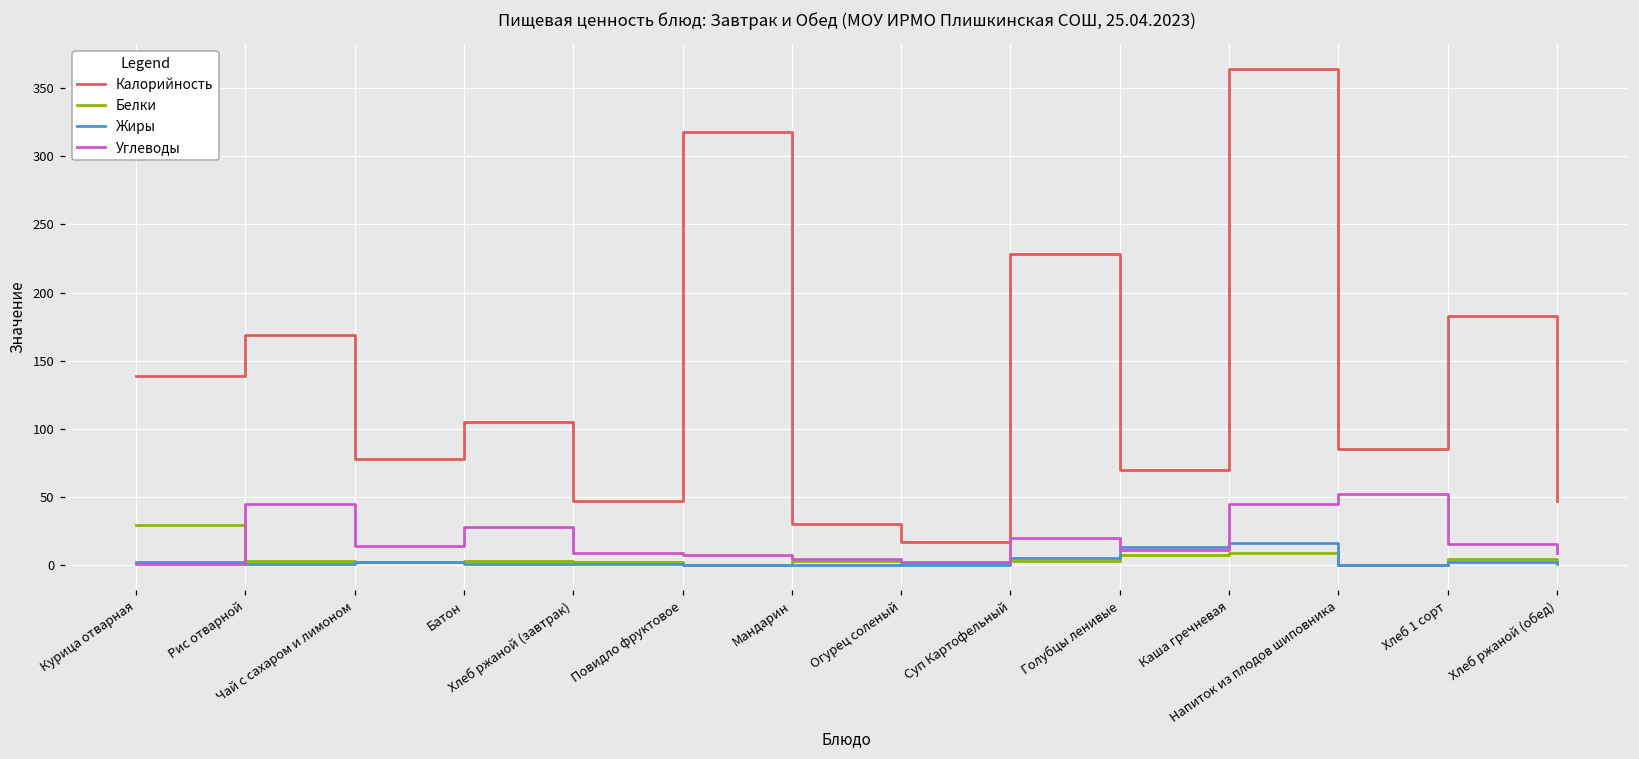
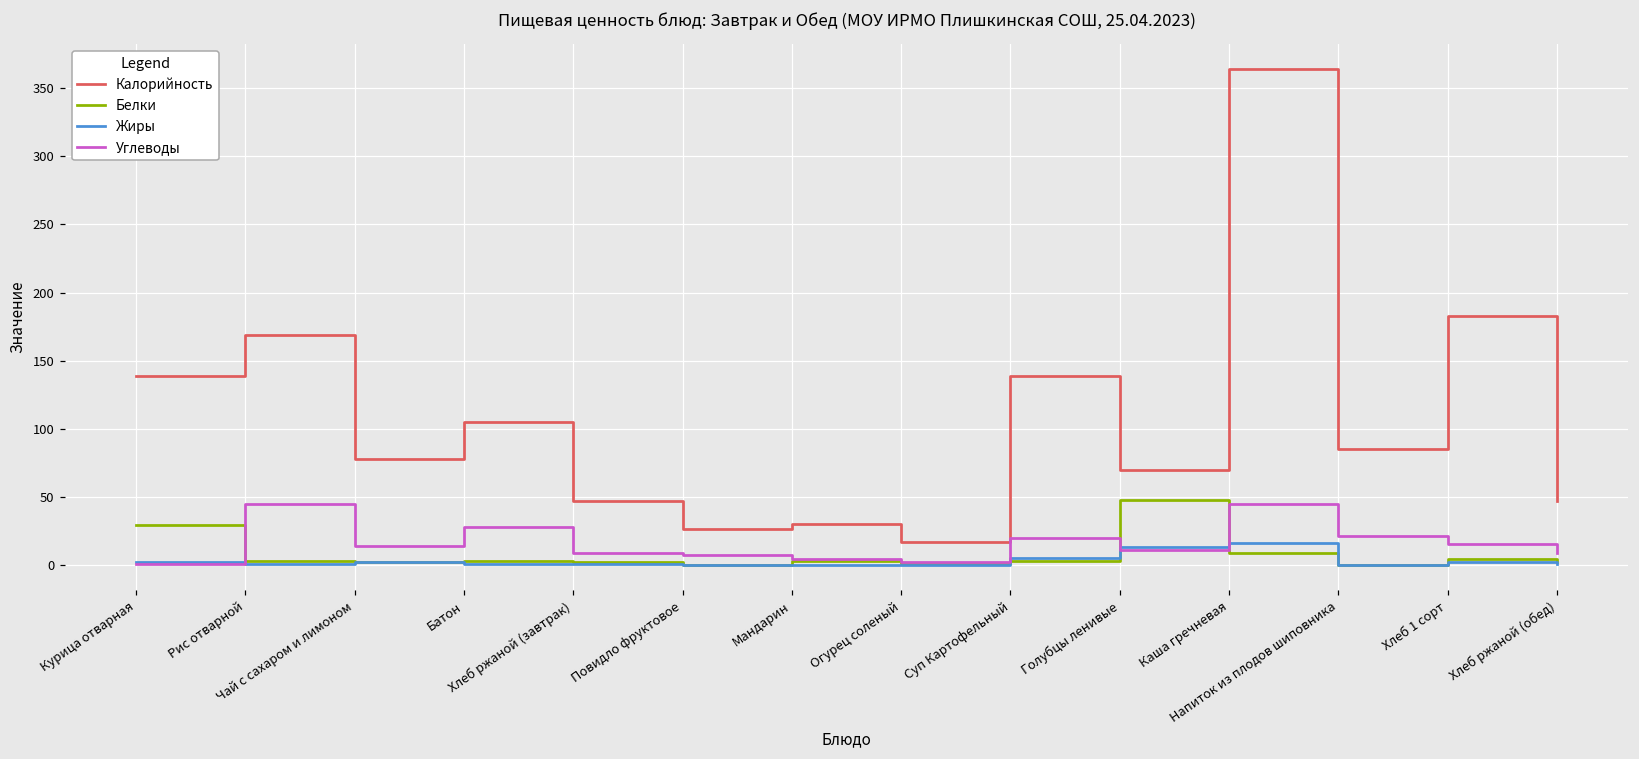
  {
    "Калорийность": {
      "Курица отварная": 139,
      "Рис отварной": 169,
      "Чай с сахаром и лимоном": 78,
      "Батон": 105,
      "Хлеб ржаной (завтрак)": 47,
-     "Повидло фруктовое": 318,
+     "Повидло фруктовое": 26,
      "Мандарин": 30,
      "Огурец соленый": 17,
-     "Суп Картофельный": 228,
+     "Суп Картофельный": 139,
      "Голубцы ленивые": 70,
      "Каша гречневая": 364,
      "Напиток из плодов шиповника": 85,
      "Хлеб 1 сорт": 183,
      "Хлеб ржаной (обед)": 47
    },
    "Белки": {
      "Курица отварная": 29,
-     "Голубцы ленивые": 7,
+     "Голубцы ленивые": 48,
      "Каша гречневая": 9
    },
    "Жиры": {
      "Мандарин": 0,
      "Каша гречневая": 16
    },
    "Углеводы": {
      "Рис отварной": 45,
      "Чай с сахаром и лимоном": 14,
      "Батон": 28,
      "Хлеб ржаной (завтрак)": 9,
      "Повидло фруктовое": 7,
      "Суп Картофельный": 20,
      "Каша гречневая": 45,
-     "Напиток из плодов шиповника": 52,
+     "Напиток из плодов шиповника": 21,
      "Хлеб 1 сорт": 15,
      "Хлеб ржаной (обед)": 9
    }
  }
